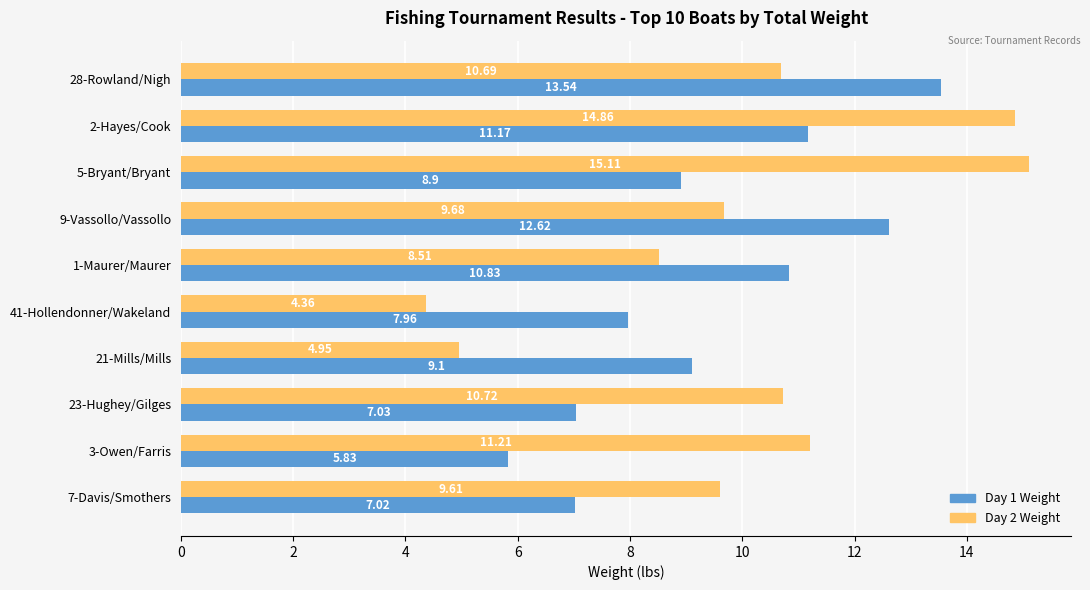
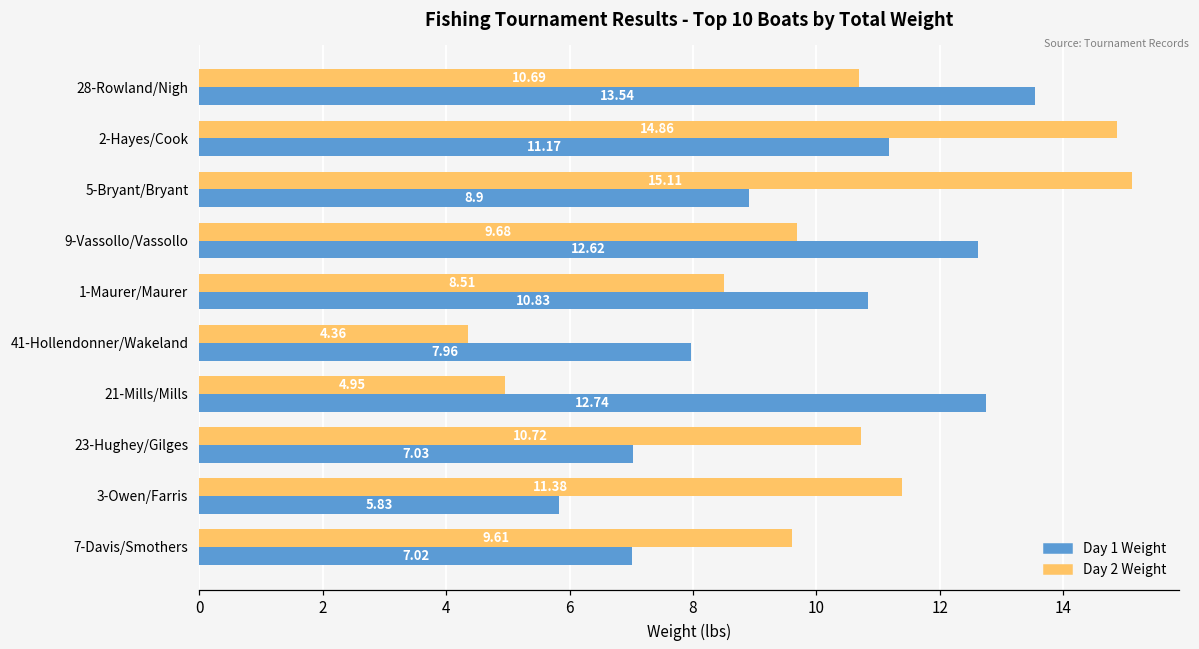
  {
    "Day 1 Weight": {
      "28-Rowland/Nigh": 13.54,
      "2-Hayes/Cook": 11.17,
      "5-Bryant/Bryant": 8.9,
      "9-Vassollo/Vassollo": 12.62,
      "1-Maurer/Maurer": 10.83,
      "41-Hollendonner/Wakeland": 7.96,
-     "21-Mills/Mills": 9.1,
+     "21-Mills/Mills": 12.74,
      "23-Hughey/Gilges": 7.03,
      "3-Owen/Farris": 5.83,
      "7-Davis/Smothers": 7.02
    },
    "Day 2 Weight": {
      "28-Rowland/Nigh": 10.69,
      "2-Hayes/Cook": 14.86,
      "5-Bryant/Bryant": 15.11,
      "9-Vassollo/Vassollo": 9.68,
      "1-Maurer/Maurer": 8.51,
      "41-Hollendonner/Wakeland": 4.36,
      "21-Mills/Mills": 4.95,
      "23-Hughey/Gilges": 10.72,
-     "3-Owen/Farris": 11.21,
+     "3-Owen/Farris": 11.38,
      "7-Davis/Smothers": 9.61
    }
  }
